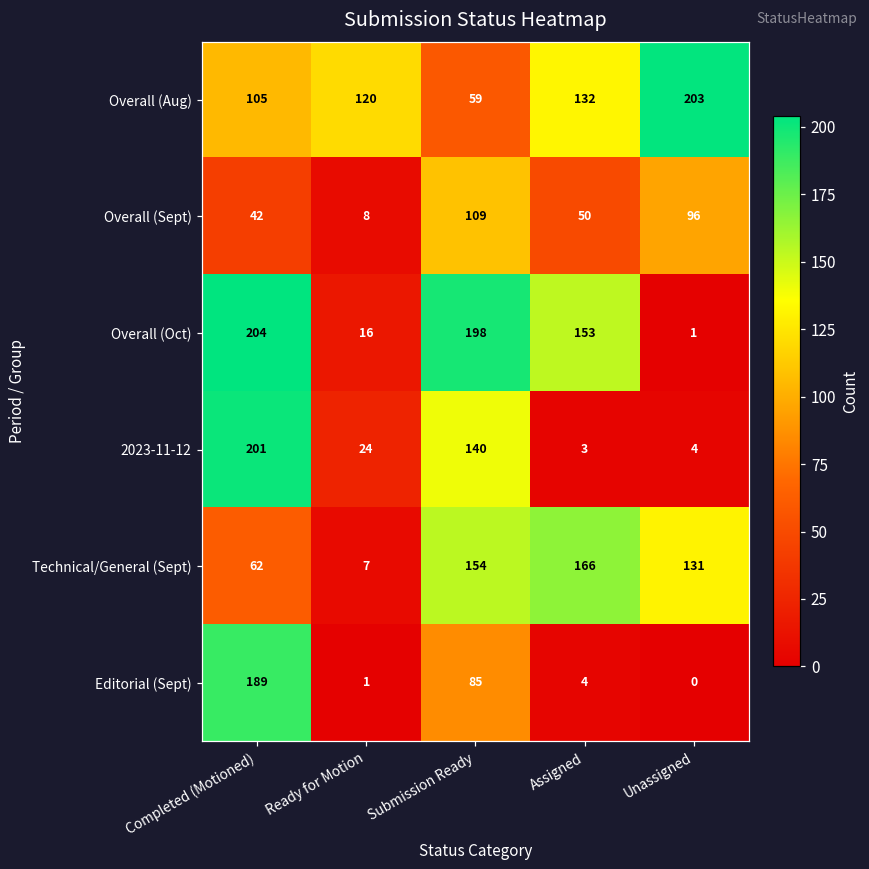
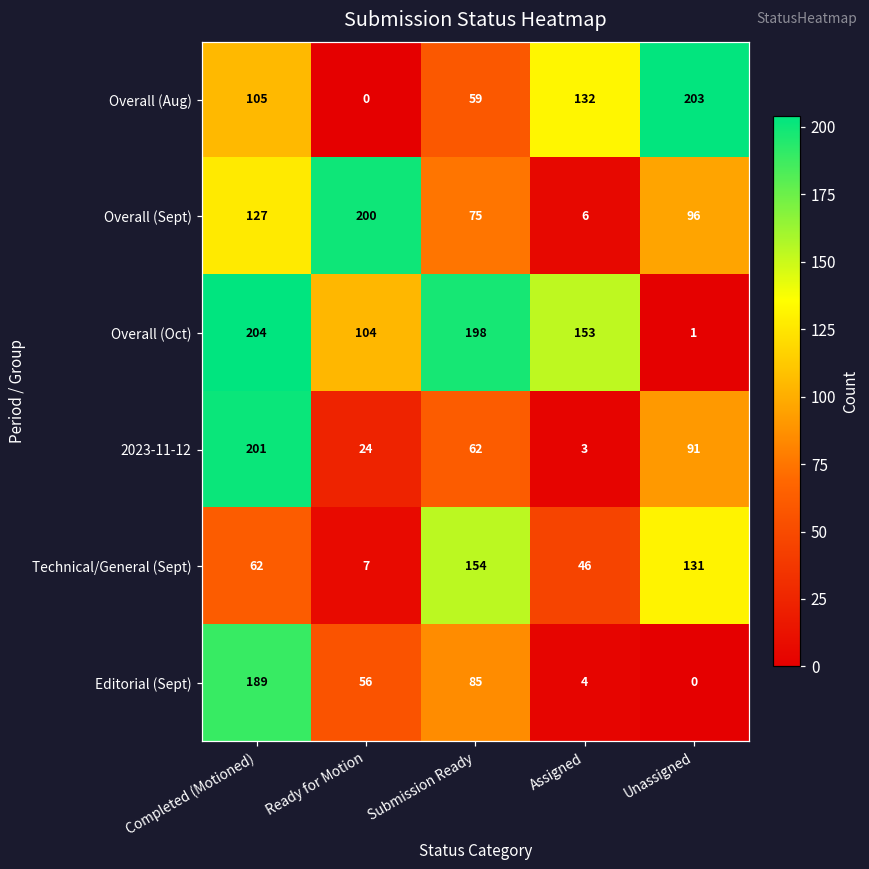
  {
    "Overall (Aug)": {
      "Completed (Motioned)": 105,
-     "Ready for Motion": 120,
+     "Ready for Motion": 0,
      "Submission Ready": 59,
      "Assigned": 132,
      "Unassigned": 203
    },
    "Overall (Sept)": {
-     "Completed (Motioned)": 42,
-     "Ready for Motion": 8,
-     "Submission Ready": 109,
-     "Assigned": 50,
+     "Completed (Motioned)": 127,
+     "Ready for Motion": 200,
+     "Submission Ready": 75,
+     "Assigned": 6,
      "Unassigned": 96
    },
    "Overall (Oct)": {
      "Completed (Motioned)": 204,
-     "Ready for Motion": 16,
+     "Ready for Motion": 104,
      "Submission Ready": 198,
      "Assigned": 153,
      "Unassigned": 1
    },
    "2023-11-12": {
      "Completed (Motioned)": 201,
      "Ready for Motion": 24,
-     "Submission Ready": 140,
+     "Submission Ready": 62,
      "Assigned": 3,
-     "Unassigned": 4
+     "Unassigned": 91
    },
    "Technical/General (Sept)": {
      "Completed (Motioned)": 62,
      "Ready for Motion": 7,
      "Submission Ready": 154,
-     "Assigned": 166,
+     "Assigned": 46,
      "Unassigned": 131
    },
    "Editorial (Sept)": {
      "Completed (Motioned)": 189,
-     "Ready for Motion": 1,
+     "Ready for Motion": 56,
      "Submission Ready": 85,
      "Assigned": 4,
      "Unassigned": 0
    }
  }
